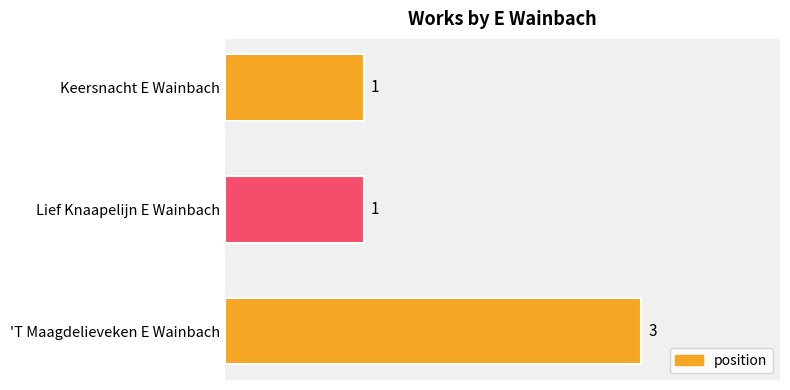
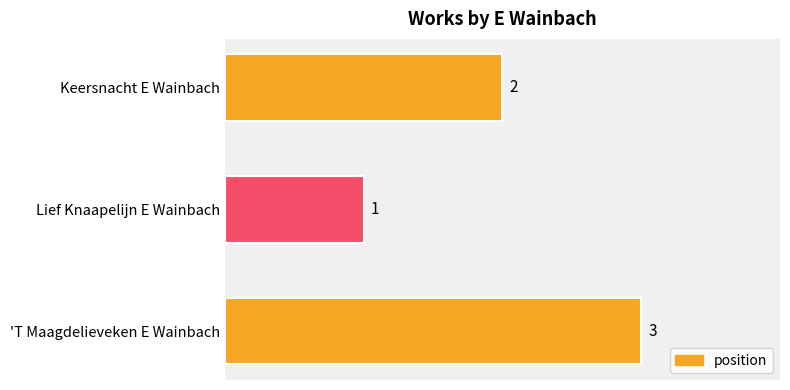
  {
-   "Keersnacht E Wainbach": 1,
+   "Keersnacht E Wainbach": 2,
    "Lief Knaapelijn E Wainbach": 1,
    "'T Maagdelieveken E Wainbach": 3
  }
